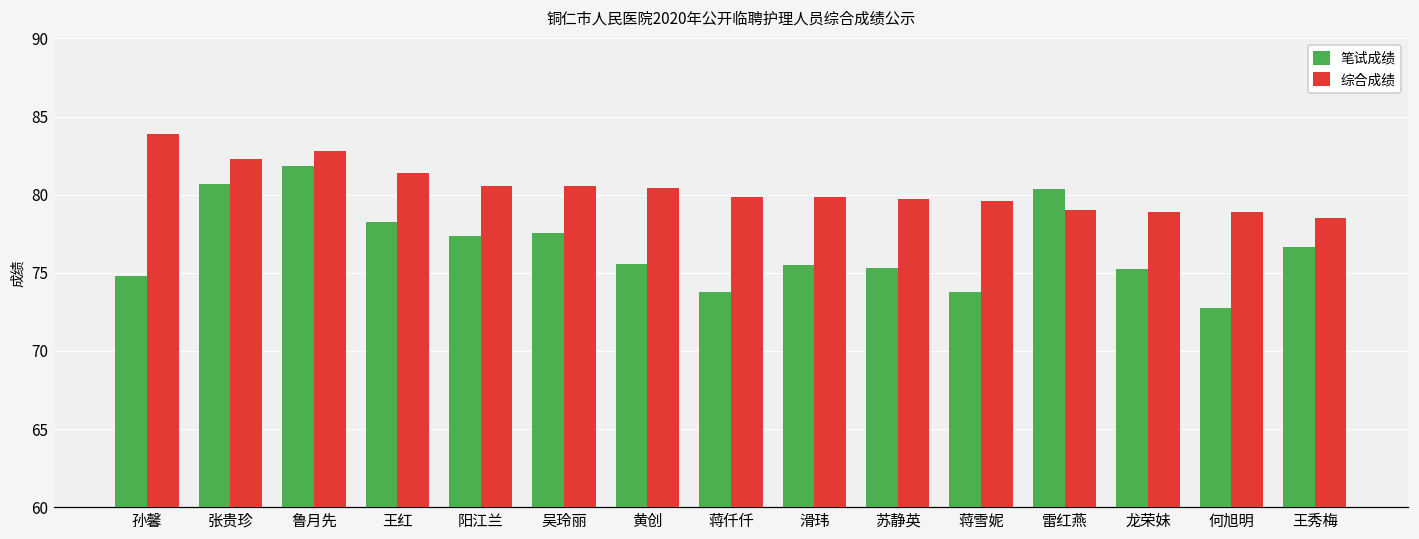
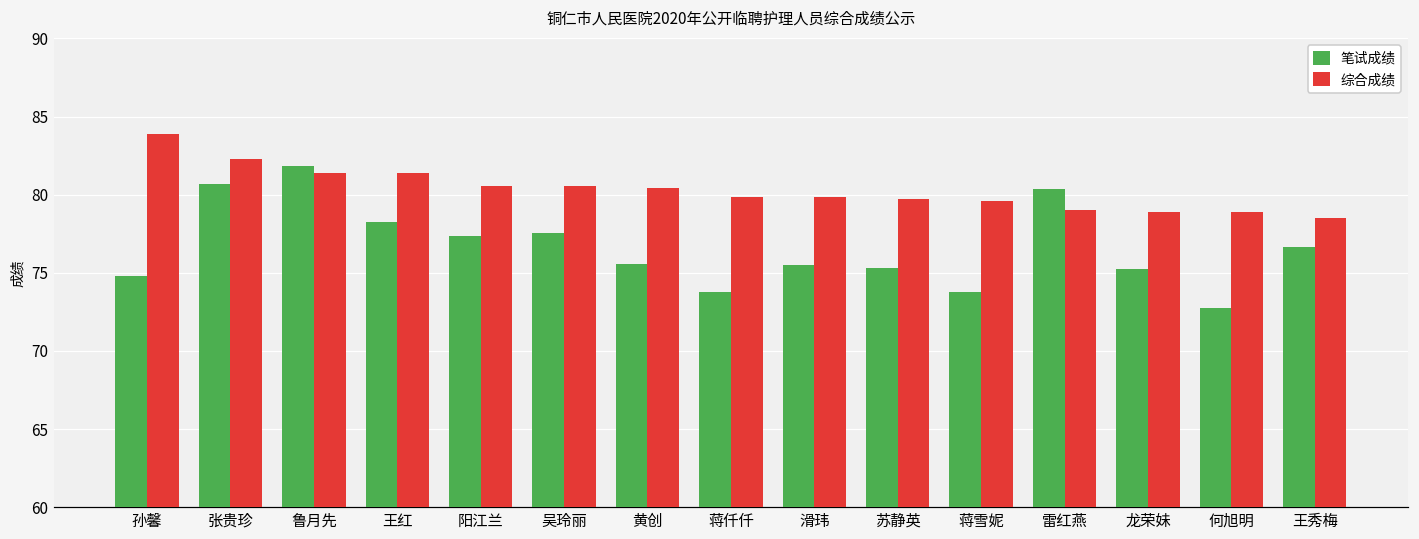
  {
    "笔试成绩": {
      "孙馨": 74.8,
      "张贵珍": 80.7,
      "鲁月先": 81.9,
      "王红": 78.3,
      "阳江兰": 77.4,
      "吴玲丽": 77.6,
      "黄创": 75.6,
      "蒋仟仟": 73.8,
      "滑玮": 75.5,
      "苏静英": 75.3,
      "蒋雪妮": 73.8,
      "雷红燕": 80.4,
      "龙荣妹": 75.3,
      "何旭明": 72.8,
      "王秀梅": 76.6
    },
    "综合成绩": {
      "孙馨": 83.9,
      "张贵珍": 82.3,
-     "鲁月先": 82.8,
+     "鲁月先": 81.4,
      "王红": 81.4,
      "阳江兰": 80.6,
      "吴玲丽": 80.5,
      "黄创": 80.4,
      "蒋仟仟": 79.9,
      "滑玮": 79.9,
      "苏静英": 79.7,
      "蒋雪妮": 79.6,
      "雷红燕": 79.0,
      "龙荣妹": 78.9,
      "何旭明": 78.9,
      "王秀梅": 78.5
    }
  }
